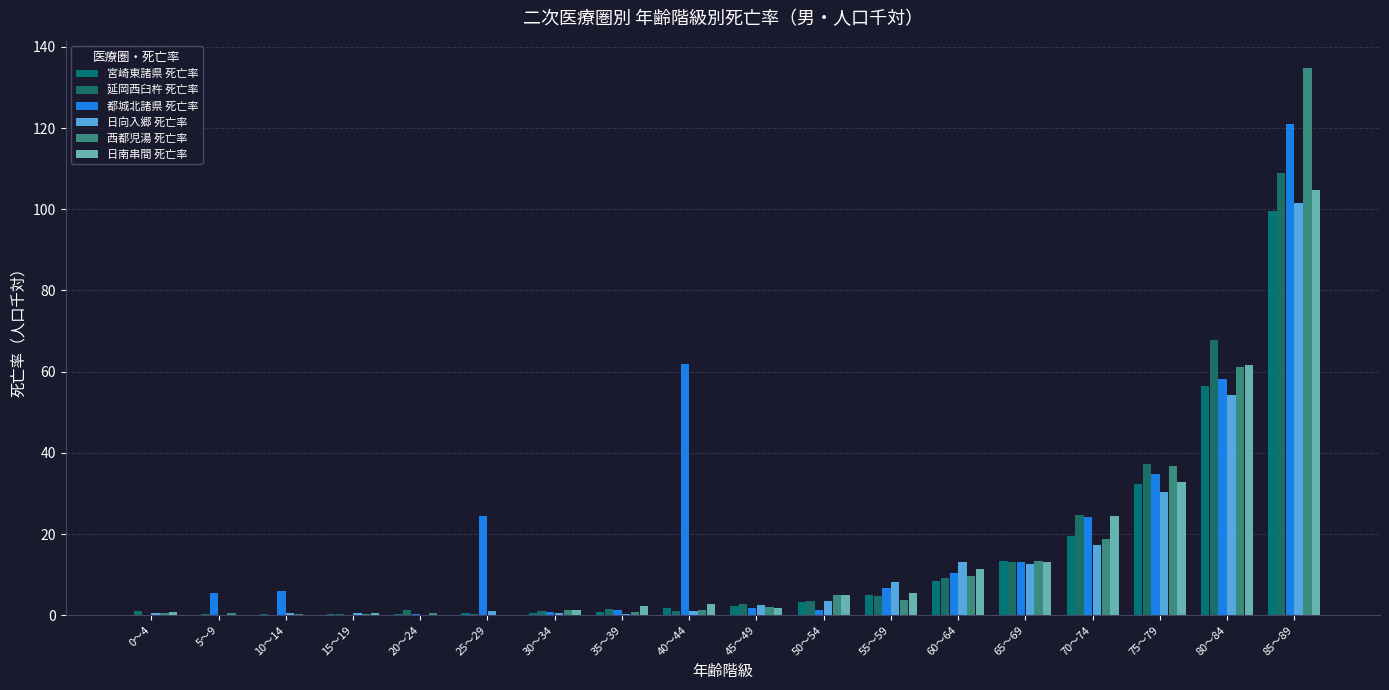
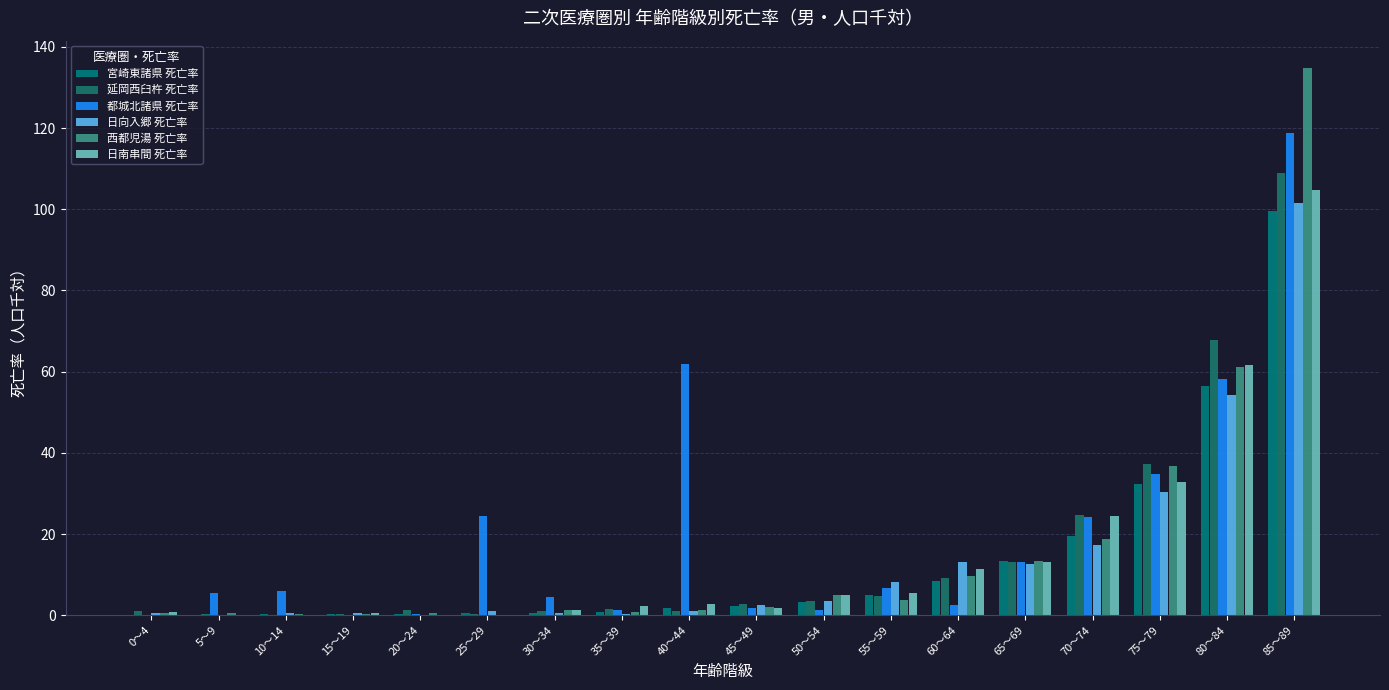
  {
    "都城北諸県 死亡率": {
      "0～4": 0,
      "5～9": 5,
      "10～14": 6,
      "15～19": 0,
      "25～29": 24,
-     "30～34": 1,
+     "30～34": 4,
      "35～39": 1,
      "40～44": 62,
      "45～49": 2,
      "50～54": 1,
      "55～59": 7,
-     "60～64": 10,
+     "60～64": 3,
      "65～69": 13,
      "70～74": 24,
      "75～79": 35,
      "80～84": 58,
-     "85～89": 121
+     "85～89": 119
    }
  }
